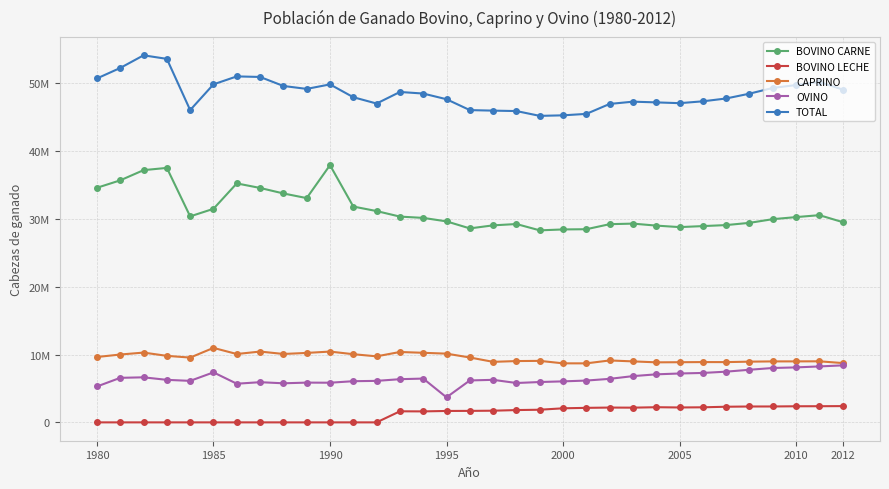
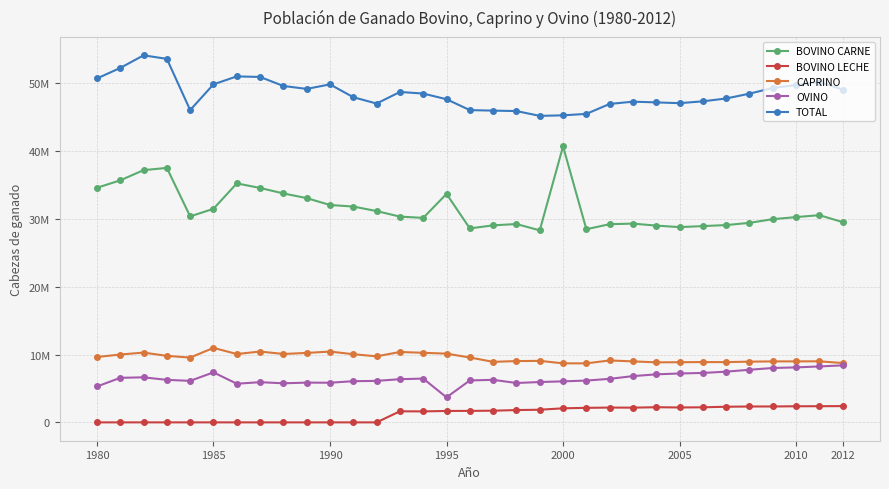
  {
    "BOVINO CARNE": {
      "1980": 35000000,
      "1985": 31000000,
-     "1990": 38000000,
-     "1995": 30000000,
-     "2000": 28000000,
+     "1990": 32000000,
+     "1995": 34000000,
+     "2000": 41000000,
      "2005": 29000000,
      "2010": 30000000,
      "2012": 30000000
    },
    "OVINO": {
      "1980": 5000000,
      "1985": 7000000,
      "1990": 6000000,
      "1995": 4000000,
      "2000": 6000000,
      "2005": 7000000,
      "2010": 8000000
    },
    "TOTAL": {
      "1980": 51000000,
      "1985": 50000000,
      "1990": 50000000,
      "1995": 48000000,
      "2000": 45000000,
      "2005": 47000000
    }
  }
